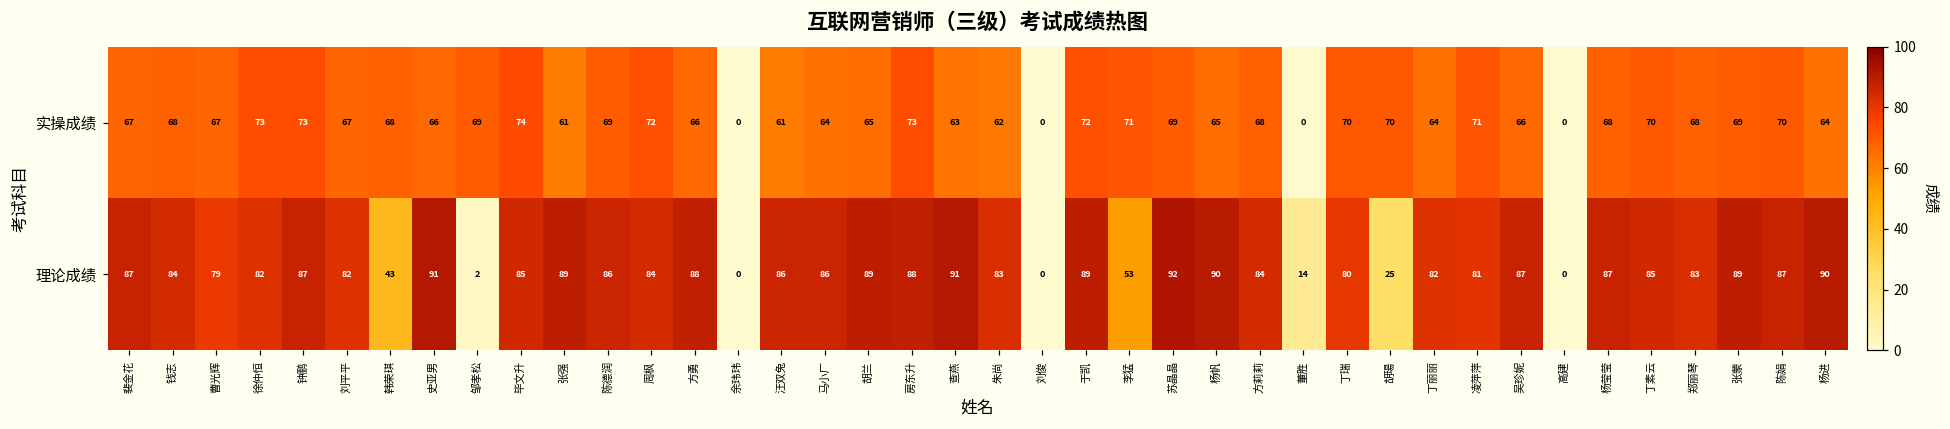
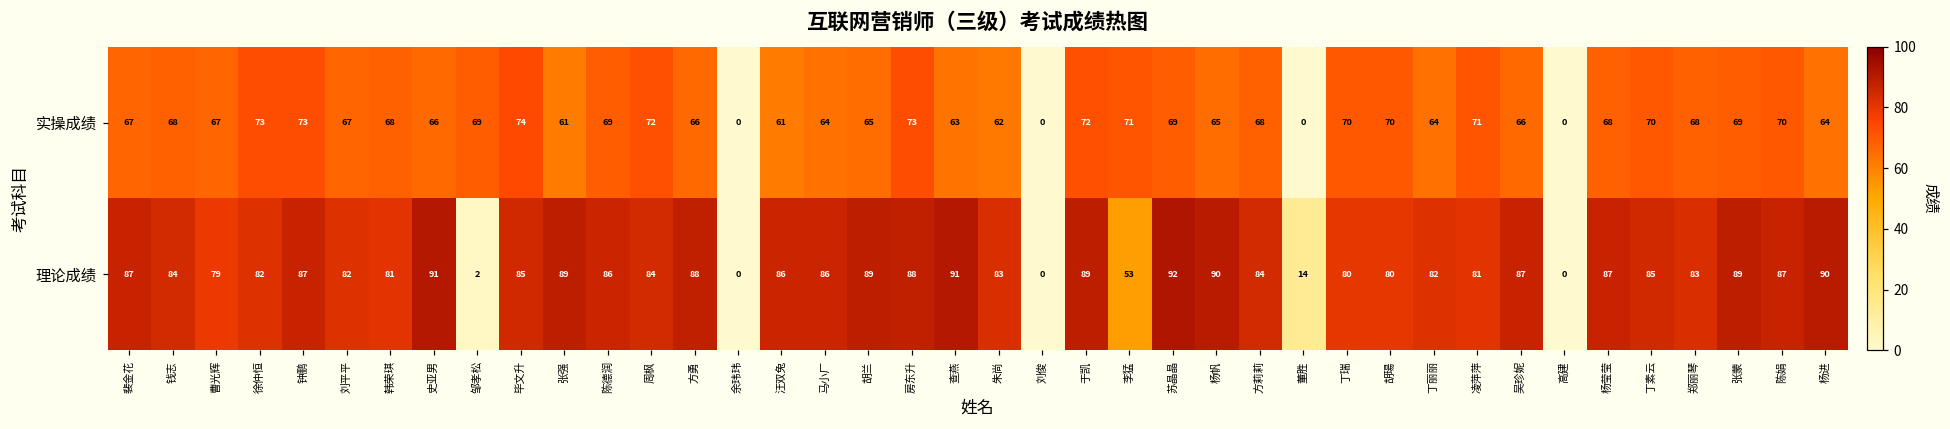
  {
    "实操成绩": {
      "裴金花": 67,
      "钱志": 68,
      "曹光辉": 67,
      "徐仲恒": 73,
      "钟鹏": 73,
      "刘平平": 67,
      "韩荣琪": 68,
      "史亚男": 66,
      "邹孝松": 69,
      "毕文升": 74,
      "张强": 61,
      "陈德润": 69,
      "周枫": 72,
      "方勇": 66,
      "余玮玮": 0,
      "汪双兔": 61,
      "马小厂": 64,
      "胡兰": 65,
      "房东升": 73,
      "查燕": 63,
      "朱尚": 62,
      "刘俊": 0,
      "于凯": 72,
      "李猛": 71,
      "苏晶晶": 69,
      "杨帆": 65,
      "方莉莉": 68,
      "董胜": 0,
      "丁瑞": 70,
      "胡瑒": 70,
      "丁丽丽": 64,
      "凌萍萍": 71,
      "吴珍妮": 66,
      "高建": 0,
      "杨莹莹": 68,
      "丁素云": 70,
      "郑丽琴": 68,
      "张蒙": 69,
      "陈娟": 70,
      "杨进": 64
    },
    "理论成绩": {
      "裴金花": 87,
      "钱志": 84,
      "曹光辉": 79,
      "徐仲恒": 82,
      "钟鹏": 87,
      "刘平平": 82,
-     "韩荣琪": 43,
+     "韩荣琪": 81,
      "史亚男": 91,
      "邹孝松": 2,
      "毕文升": 85,
      "张强": 89,
      "陈德润": 86,
      "周枫": 84,
      "方勇": 88,
      "余玮玮": 0,
      "汪双兔": 86,
      "马小厂": 86,
      "胡兰": 89,
      "房东升": 88,
      "查燕": 91,
      "朱尚": 83,
      "刘俊": 0,
      "于凯": 89,
      "李猛": 53,
      "苏晶晶": 92,
      "杨帆": 90,
      "方莉莉": 84,
      "董胜": 14,
      "丁瑞": 80,
-     "胡瑒": 25,
+     "胡瑒": 80,
      "丁丽丽": 82,
      "凌萍萍": 81,
      "吴珍妮": 87,
      "高建": 0,
      "杨莹莹": 87,
      "丁素云": 85,
      "郑丽琴": 83,
      "张蒙": 89,
      "陈娟": 87,
      "杨进": 90
    }
  }
